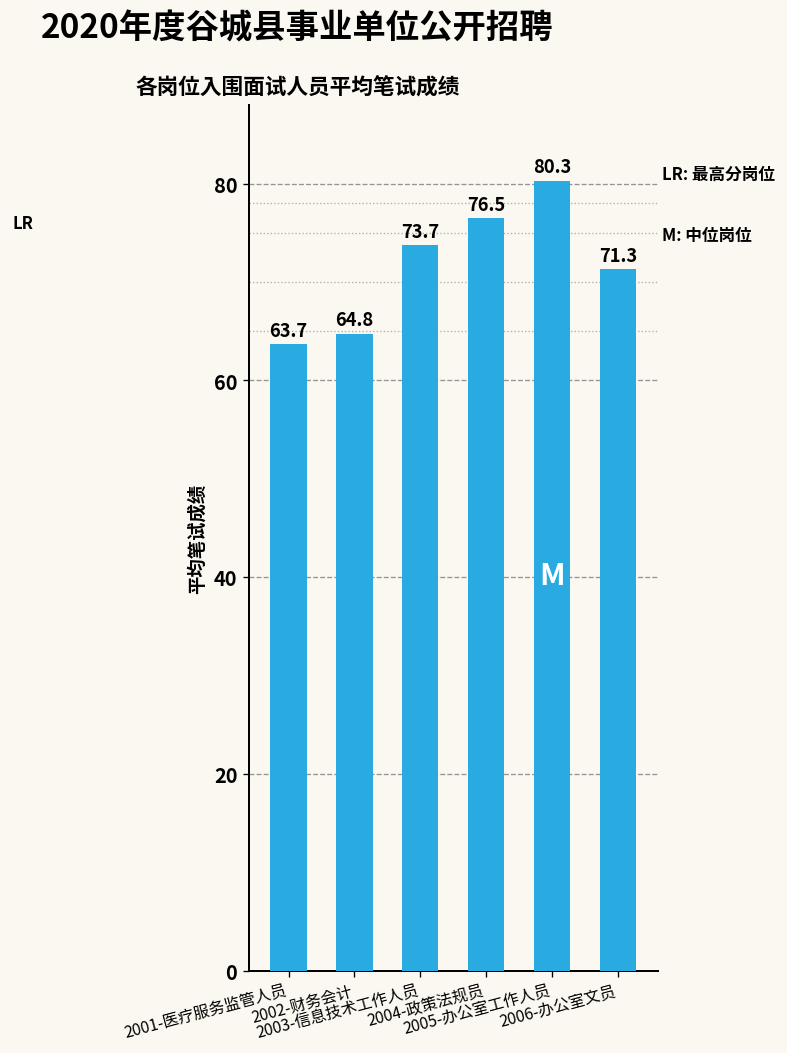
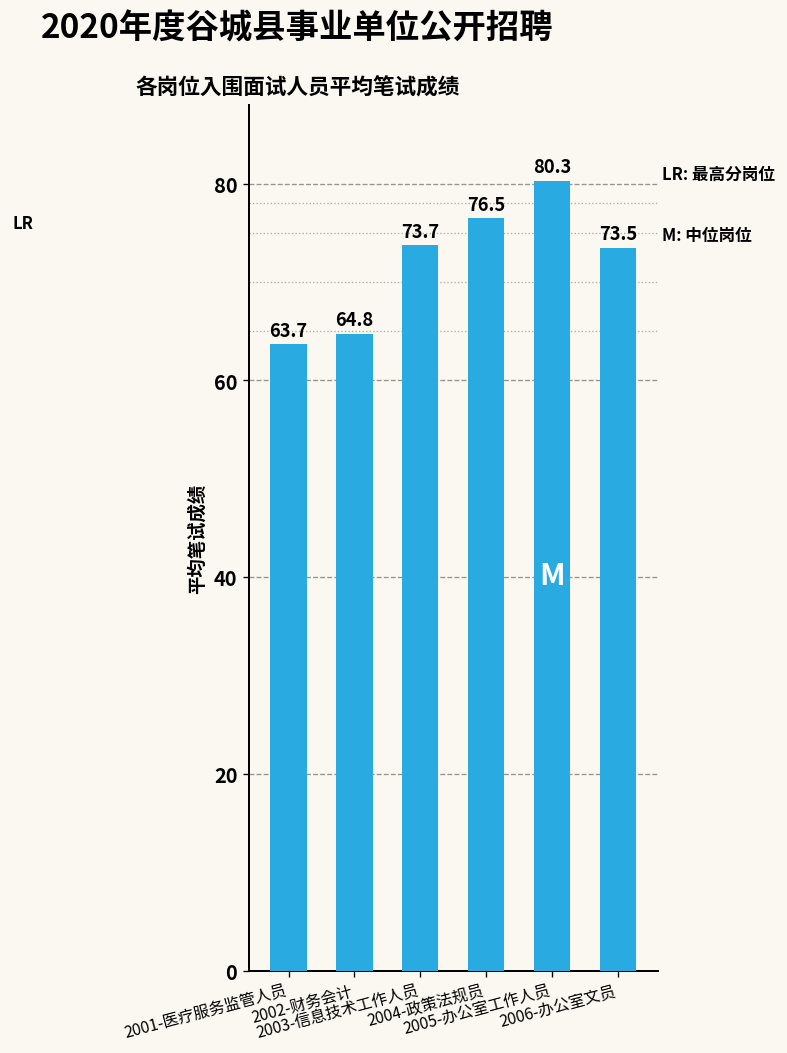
  {
    "2001-医疗服务监管人员": 63.7,
    "2002-财务会计": 64.8,
    "2003-信息技术工作人员": 73.7,
    "2004-政策法规员": 76.5,
    "2005-办公室工作人员": 80.3,
-   "2006-办公室文员": 71.3
+   "2006-办公室文员": 73.5
  }
